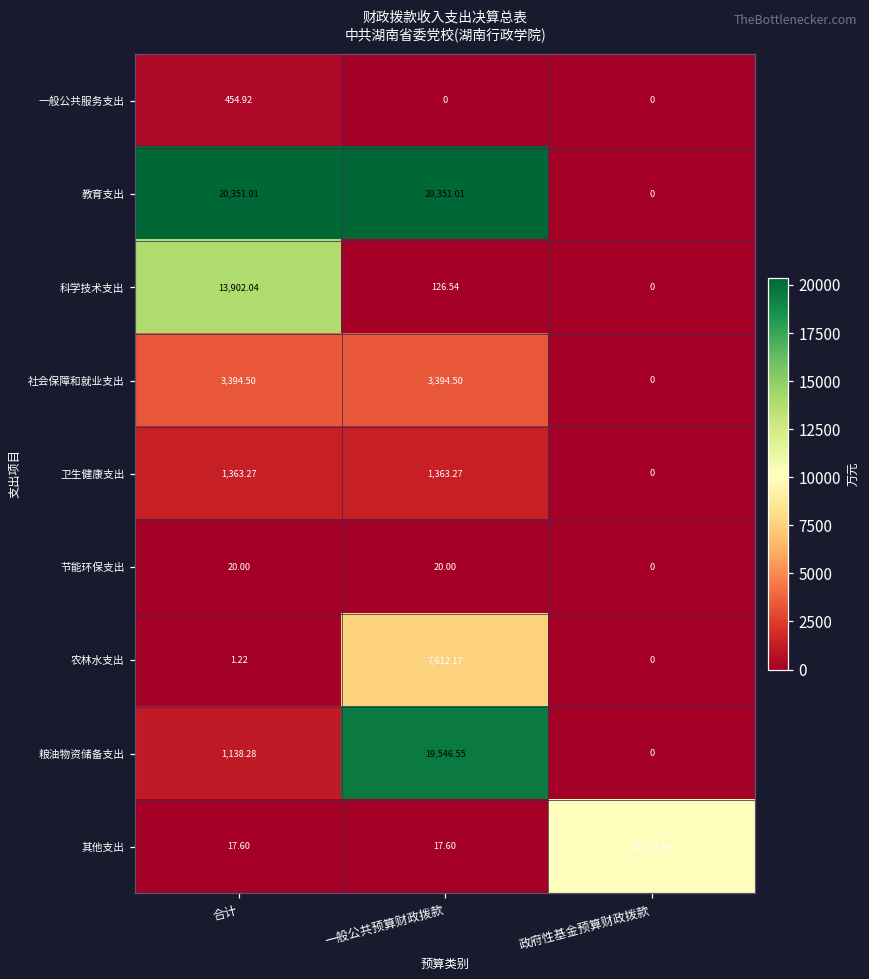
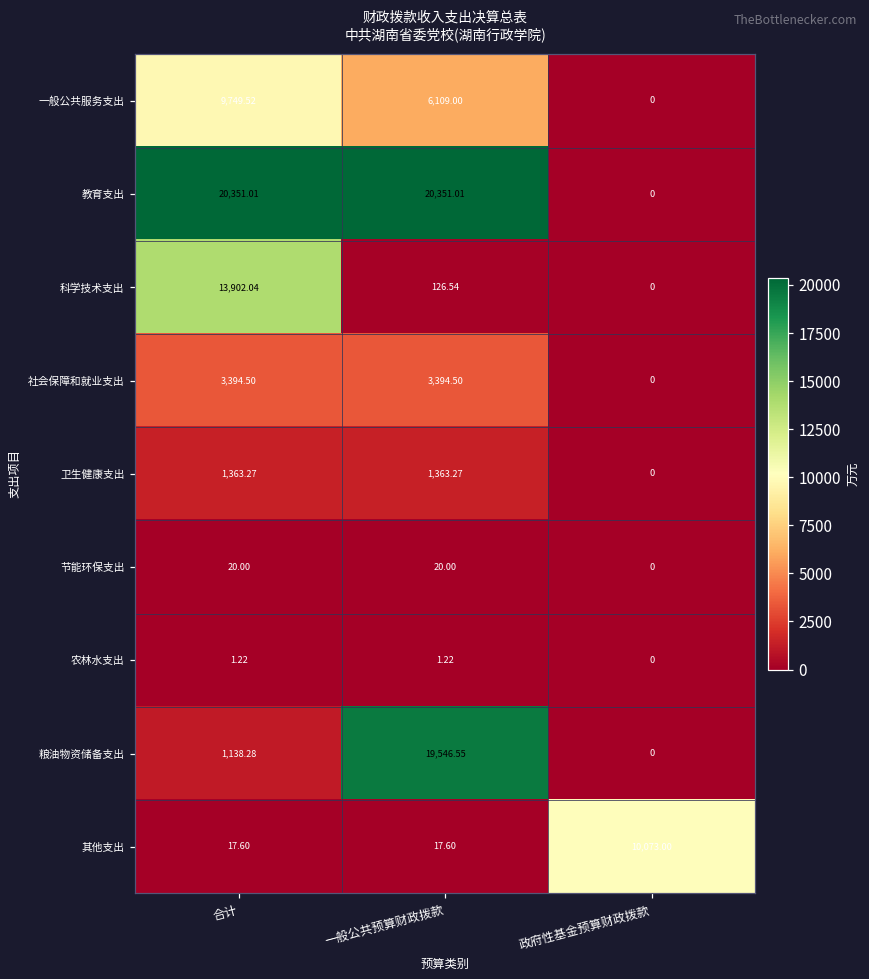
  {
    "一般公共服务支出": {
-     "合计": "454.92",
-     "一般公共预算财政拨款": "0",
+     "合计": "9,749.52",
+     "一般公共预算财政拨款": "6,109.00",
      "政府性基金预算财政拨款": "0"
    },
    "教育支出": {
      "合计": "20,351.01",
      "一般公共预算财政拨款": "20,351.01",
      "政府性基金预算财政拨款": "0"
    },
    "科学技术支出": {
      "合计": "13,902.04",
      "一般公共预算财政拨款": "126.54",
      "政府性基金预算财政拨款": "0"
    },
    "社会保障和就业支出": {
      "合计": "3,394.50",
      "一般公共预算财政拨款": "3,394.50",
      "政府性基金预算财政拨款": "0"
    },
    "卫生健康支出": {
      "合计": "1,363.27",
      "一般公共预算财政拨款": "1,363.27",
      "政府性基金预算财政拨款": "0"
    },
    "节能环保支出": {
      "合计": "20.00",
      "一般公共预算财政拨款": "20.00",
      "政府性基金预算财政拨款": "0"
    },
    "农林水支出": {
      "合计": "1.22",
-     "一般公共预算财政拨款": "7,612.17",
+     "一般公共预算财政拨款": "1.22",
      "政府性基金预算财政拨款": "0"
    },
    "粮油物资储备支出": {
      "合计": "1,138.28",
      "一般公共预算财政拨款": "19,546.55",
      "政府性基金预算财政拨款": "0"
    },
    "其他支出": {
      "合计": "17.60",
      "一般公共预算财政拨款": "17.60",
      "政府性基金预算财政拨款": "10,073.00"
    }
  }
